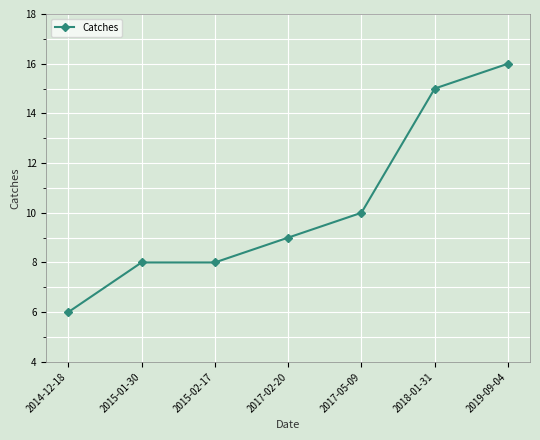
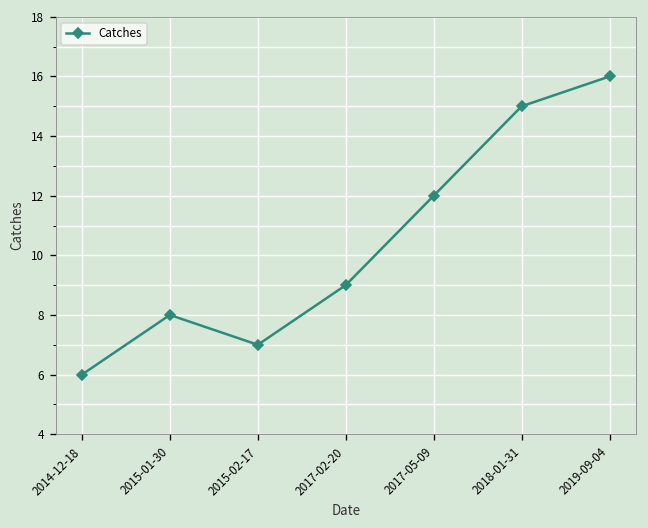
  {
    "2014-12-18": 6,
    "2015-01-30": 8,
-   "2015-02-17": 8,
+   "2015-02-17": 7,
    "2017-02-20": 9,
-   "2017-05-09": 10,
+   "2017-05-09": 12,
    "2018-01-31": 15,
    "2019-09-04": 16
  }
